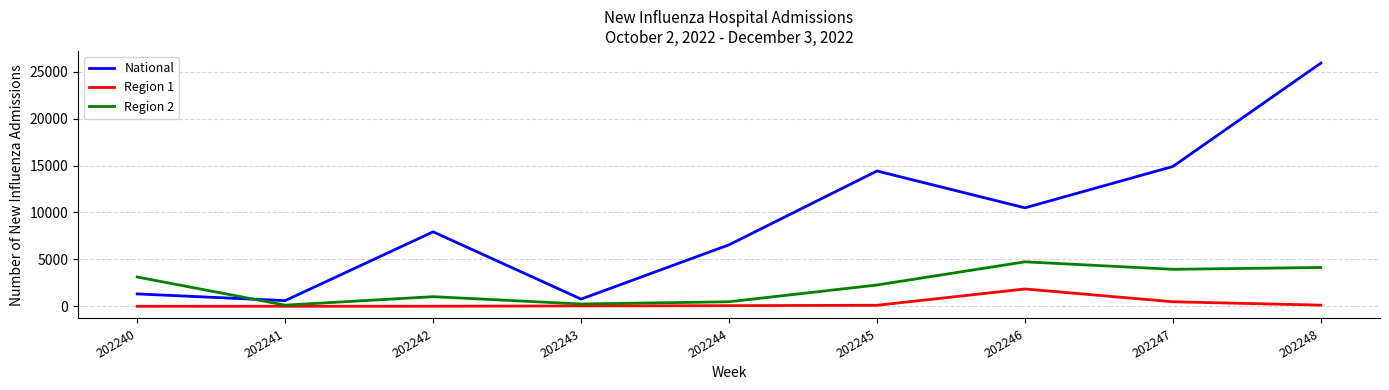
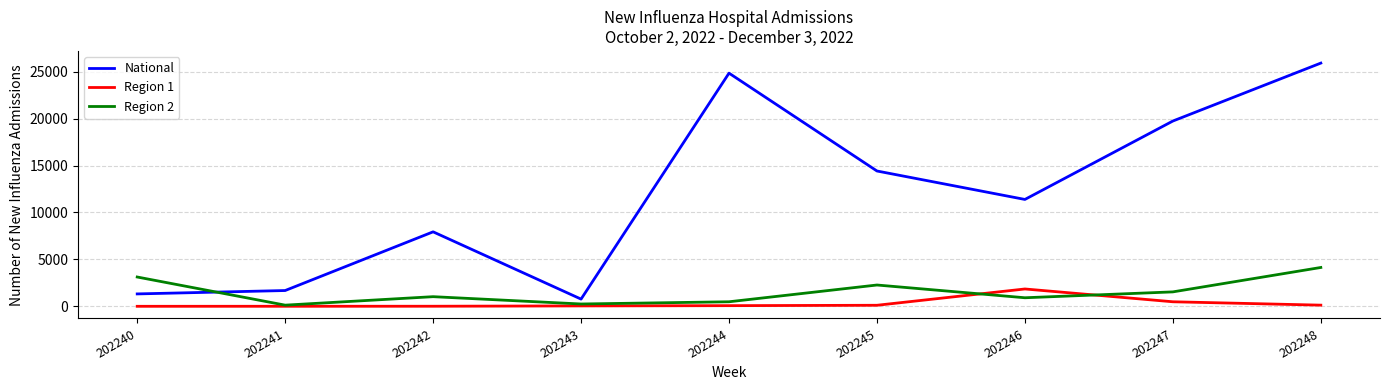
  {
    "National": {
      "202240": 1000,
-     "202241": 1000,
+     "202241": 2000,
      "202242": 8000,
      "202243": 1000,
-     "202244": 7000,
+     "202244": 25000,
      "202245": 14000,
-     "202246": 10000,
-     "202247": 15000,
+     "202246": 11000,
+     "202247": 20000,
      "202248": 26000
    },
    "Region 1": {
      "202240": 0,
      "202242": 0,
      "202244": 0,
      "202245": 0,
      "202246": 2000,
      "202247": 0,
      "202248": 0
    },
    "Region 2": {
      "202240": 3000,
      "202242": 1000,
      "202244": 0,
      "202245": 2000,
-     "202246": 5000,
-     "202247": 4000,
+     "202246": 1000,
+     "202247": 2000,
      "202248": 4000
    }
  }
